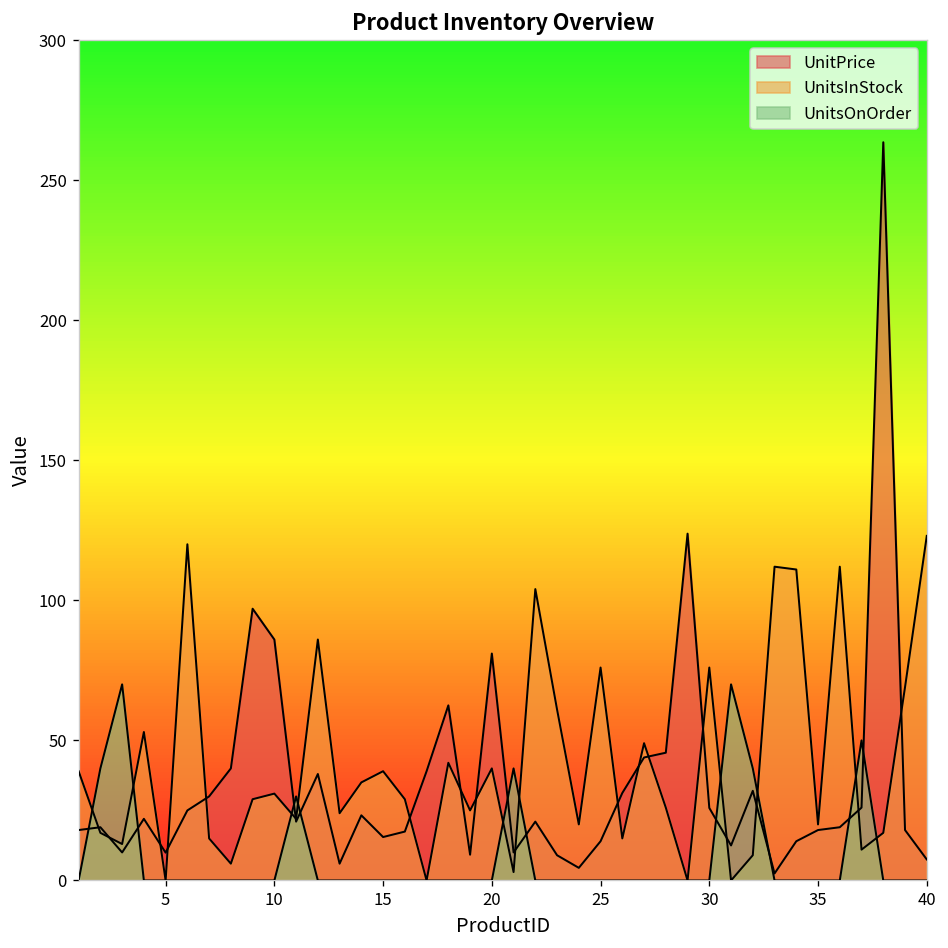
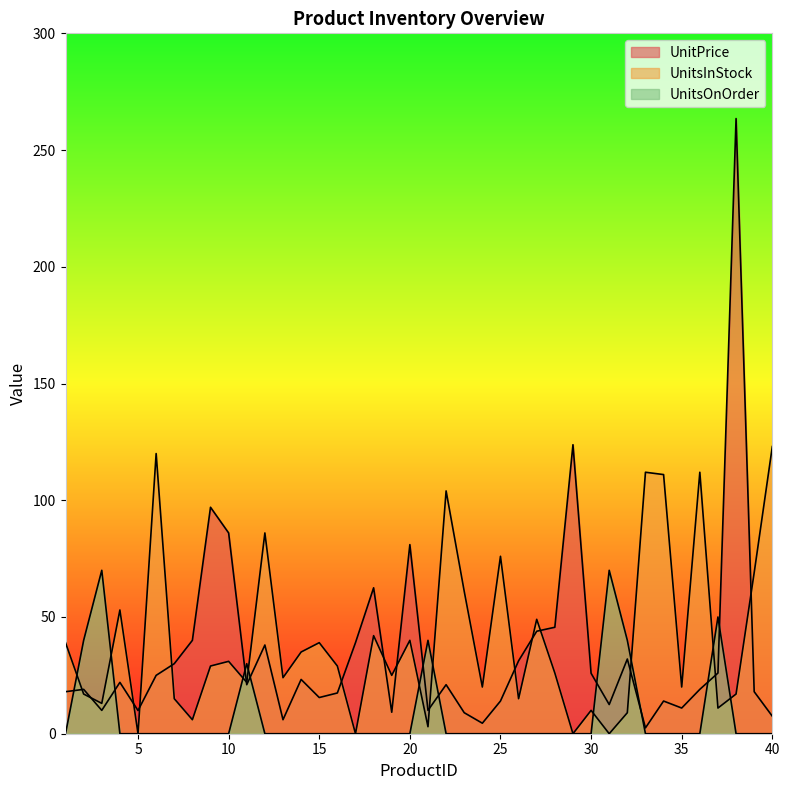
  {
    "UnitPrice": {
      "5": 10,
      "10": 86,
      "15": 16,
      "20": 81,
      "25": 14,
      "30": 26,
-     "35": 18,
+     "35": 11,
      "40": 8
    },
    "UnitsInStock": {
      "10": 31,
      "15": 39,
      "20": 40,
      "25": 76,
-     "30": 76,
+     "30": 10,
      "35": 20,
      "40": 123
    },
    "UnitsOnOrder": {
      "10": 0,
      "15": 0,
      "20": 0,
      "25": 0,
      "30": 0,
      "35": 0,
      "40": 0
    }
  }
